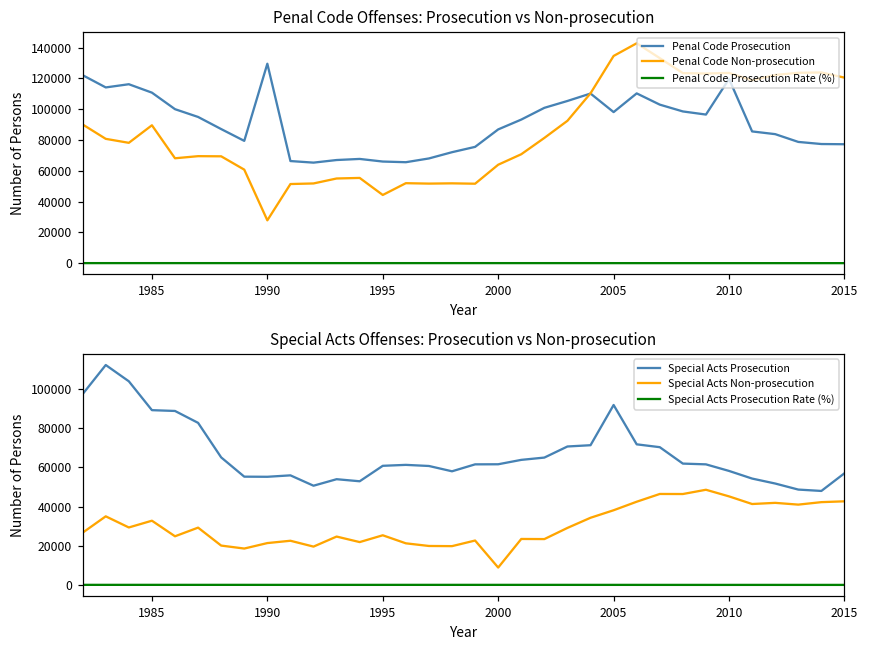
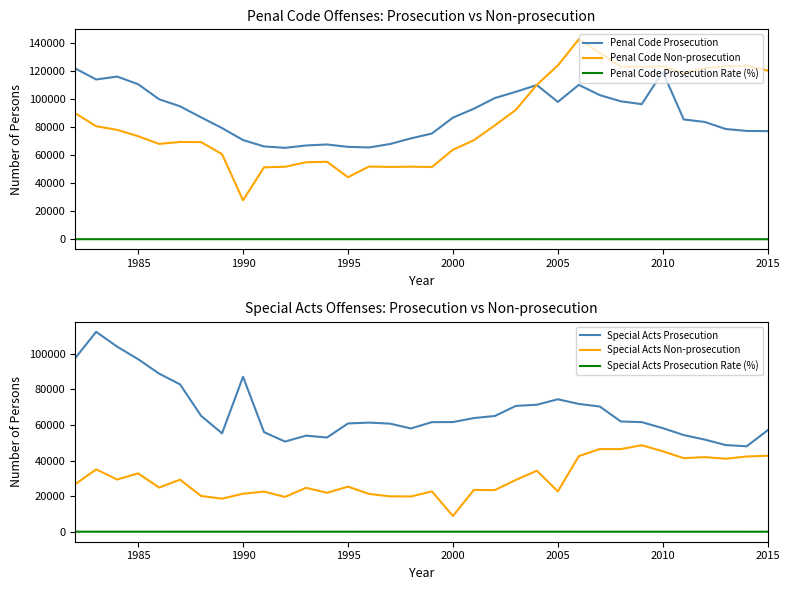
  {
    "Penal Code Offenses: Prosecution vs Non-prosecution": {
      "Penal Code Prosecution": {
        "1985": 111000,
-       "1990": 130000,
+       "1990": 71000,
        "1995": 66000,
        "2000": 87000,
        "2005": 98000,
        "2015": 77000
      },
      "Penal Code Non-prosecution": {
-       "1985": 90000,
+       "1985": 74000,
        "1990": 28000,
        "1995": 44000,
        "2000": 64000,
-       "2005": 135000,
+       "2005": 124000,
        "2015": 121000
      },
      "Penal Code Prosecution Rate (%)": {
        "1985": 0,
        "1990": 0,
        "1995": 0,
        "2000": 0,
        "2005": 0,
        "2010": 0,
        "2015": 0
      }
    },
    "Special Acts Offenses: Prosecution vs Non-prosecution": {
      "Special Acts Prosecution": {
-       "1985": 89000,
-       "1990": 55000,
+       "1985": 97000,
+       "1990": 87000,
        "1995": 61000,
        "2000": 62000,
-       "2005": 92000,
+       "2005": 74000,
        "2010": 58000,
        "2015": 57000
      },
      "Special Acts Non-prosecution": {
        "1985": 33000,
        "1990": 21000,
        "1995": 25000,
        "2000": 9000,
-       "2005": 38000,
+       "2005": 23000,
        "2010": 45000,
        "2015": 43000
      },
      "Special Acts Prosecution Rate (%)": {
        "1985": 0,
        "1990": 0,
        "1995": 0,
        "2000": 0,
        "2005": 0,
        "2010": 0,
        "2015": 0
      }
    }
  }
